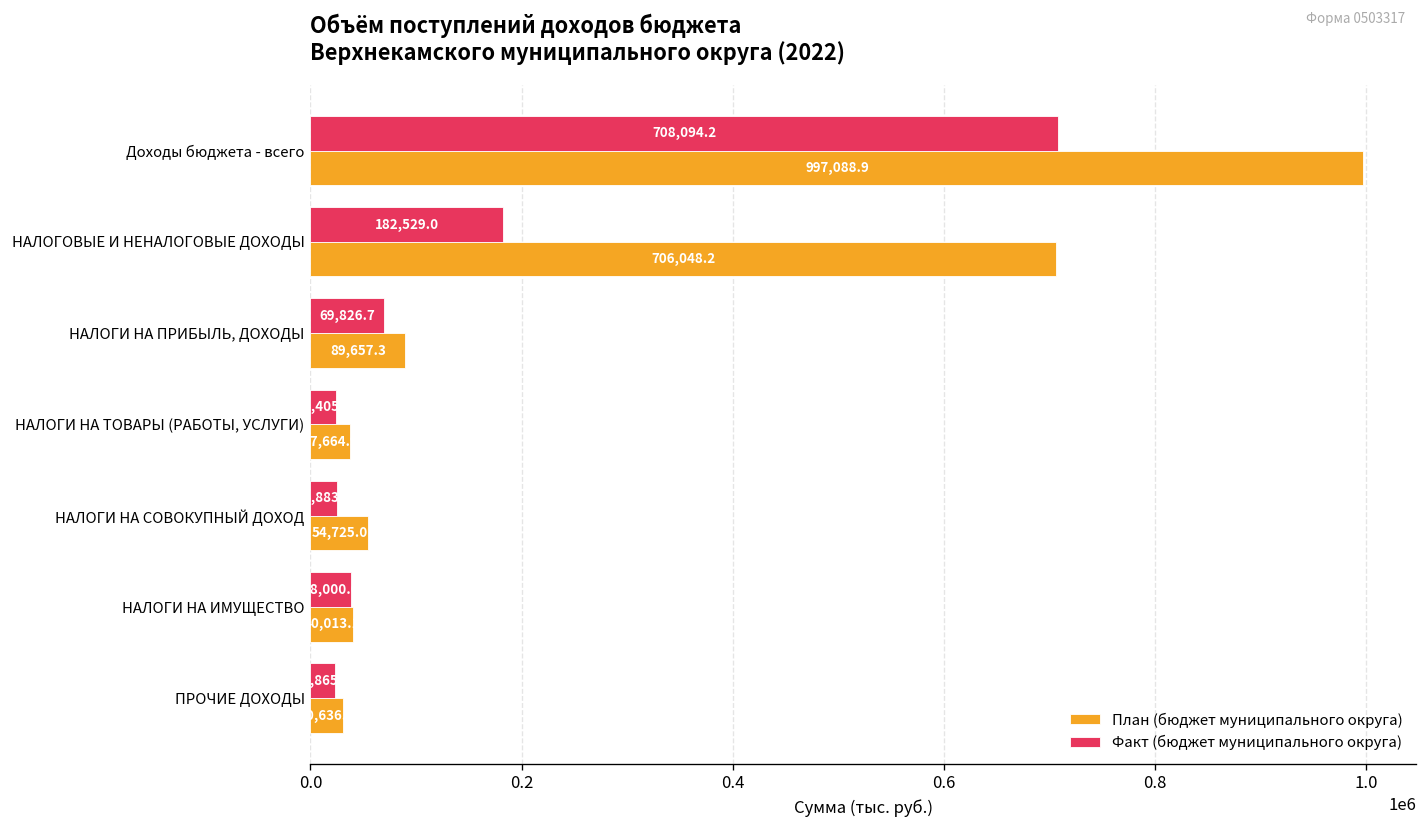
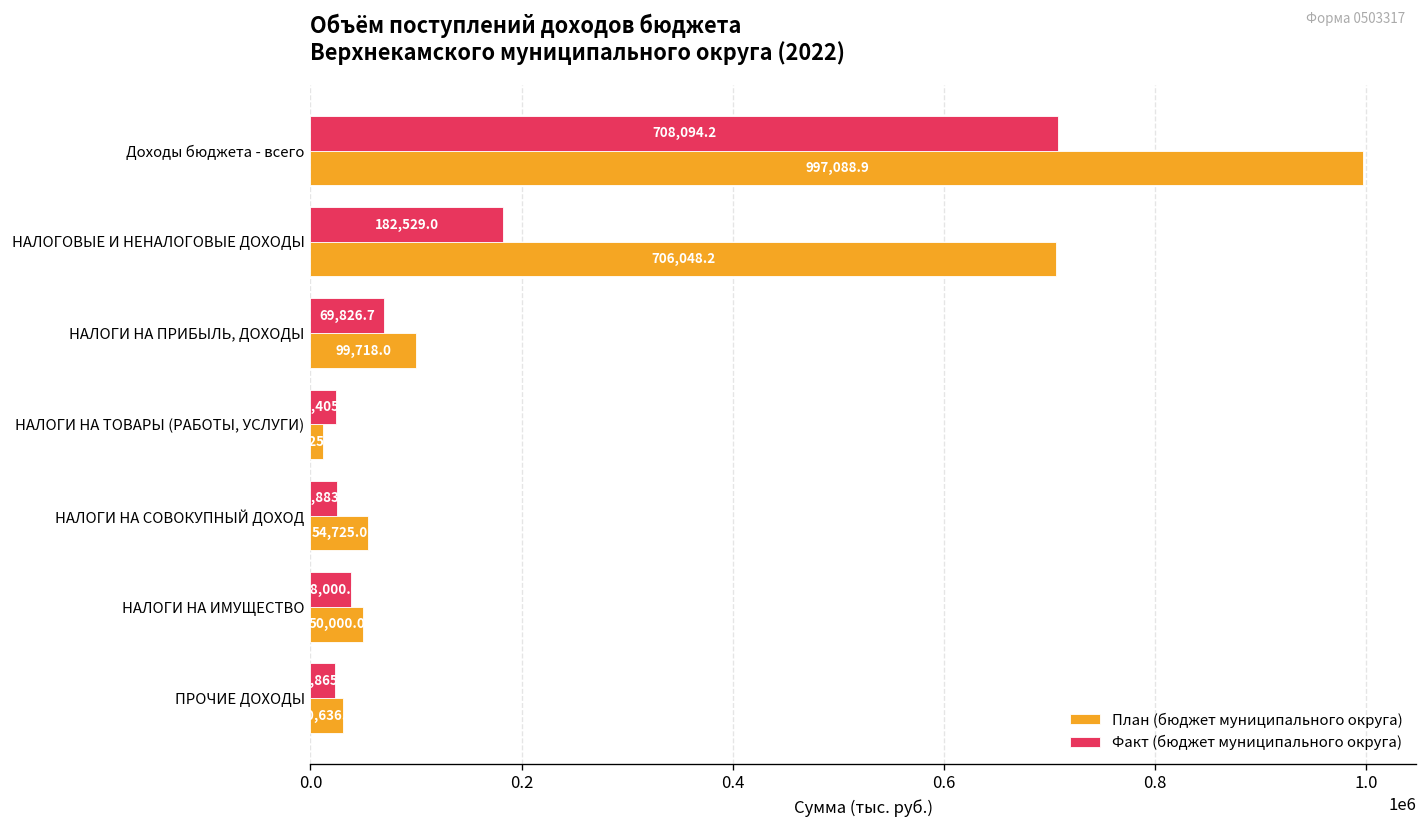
  {
    "План (бюджет муниципального округа)": {
      "Доходы бюджета - всего": "997,088.9",
      "НАЛОГОВЫЕ И НЕНАЛОГОВЫЕ ДОХОДЫ": "706,048.2",
-     "НАЛОГИ НА ПРИБЫЛЬ, ДОХОДЫ": "89,657.3",
-     "НАЛОГИ НА ТОВАРЫ (РАБОТЫ, УСЛУГИ)": "40000",
+     "НАЛОГИ НА ПРИБЫЛЬ, ДОХОДЫ": "99,718.0",
+     "НАЛОГИ НА ТОВАРЫ (РАБОТЫ, УСЛУГИ)": "10000",
      "НАЛОГИ НА СОВОКУПНЫЙ ДОХОД": "54,725.0",
-     "НАЛОГИ НА ИМУЩЕСТВО": "40,013.1",
+     "НАЛОГИ НА ИМУЩЕСТВО": "50,000.0",
      "ПРОЧИЕ ДОХОДЫ": "30,636.7"
    },
    "Факт (бюджет муниципального округа)": {
      "Доходы бюджета - всего": "708,094.2",
      "НАЛОГОВЫЕ И НЕНАЛОГОВЫЕ ДОХОДЫ": "182,529.0",
      "НАЛОГИ НА ПРИБЫЛЬ, ДОХОДЫ": "69,826.7",
      "НАЛОГИ НА ИМУЩЕСТВО": "38,000.0"
    }
  }
